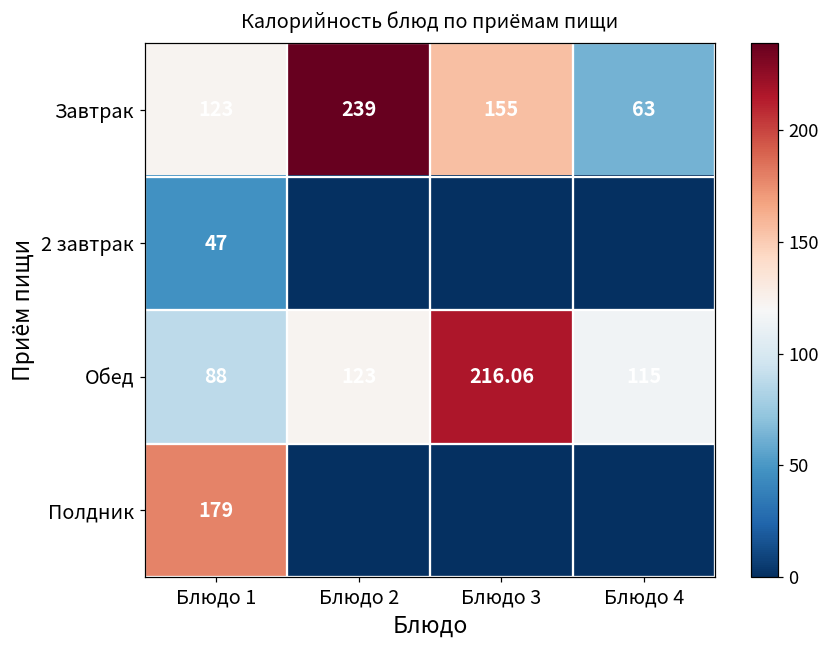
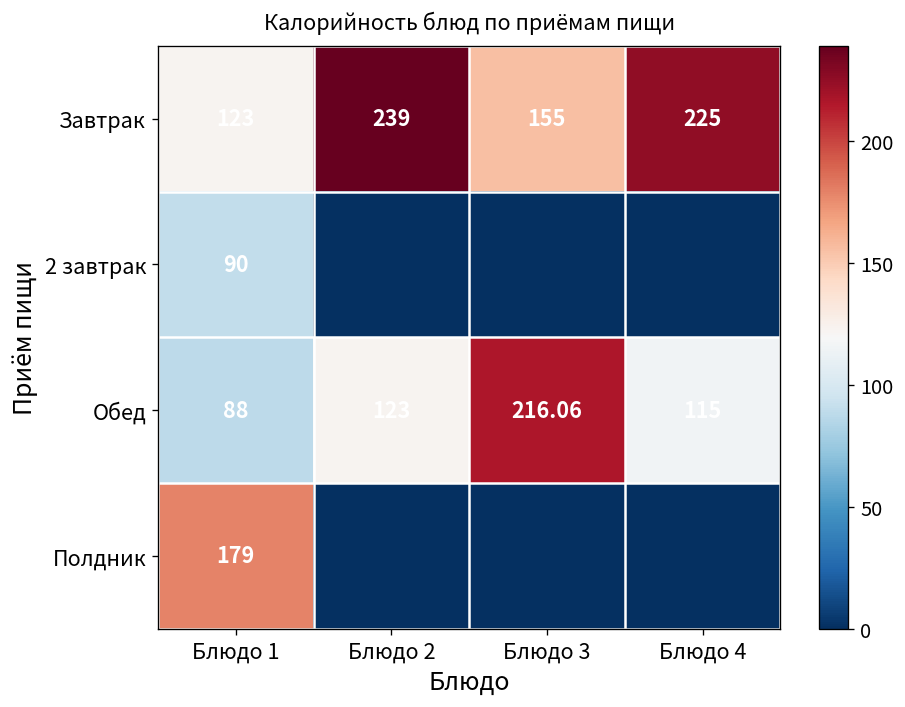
  {
    "Завтрак": {
      "Блюдо 2": 239,
      "Блюдо 3": 155,
-     "Блюдо 4": 63
+     "Блюдо 4": 225
    },
    "2 завтрак": {
-     "Блюдо 1": 47
+     "Блюдо 1": 90
    },
    "Обед": {
      "Блюдо 1": 88,
      "Блюдо 3": 216.06
    },
    "Полдник": {
      "Блюдо 1": 179
    }
  }
